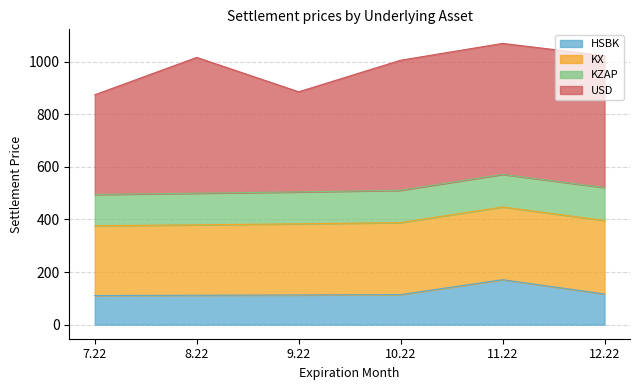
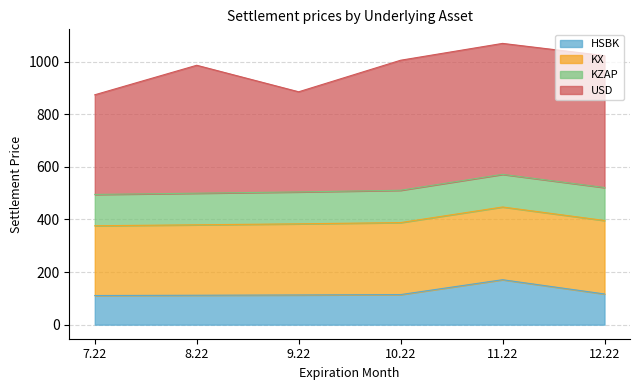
  {
    "HSBK": {
      "7.22": 110,
      "8.22": 110,
      "9.22": 110,
      "10.22": 110,
      "11.22": 170,
      "12.22": 120
    },
    "KX": {
      "7.22": 270,
      "8.22": 270,
      "9.22": 270,
      "10.22": 270,
      "11.22": 280,
      "12.22": 280
    },
    "KZAP": {
      "7.22": 120,
      "8.22": 120,
      "9.22": 120,
      "10.22": 120,
      "11.22": 120,
      "12.22": 130
    },
    "USD": {
      "7.22": 380,
-     "8.22": 520,
+     "8.22": 490,
      "9.22": 380,
      "10.22": 490,
      "11.22": 500
    }
  }
